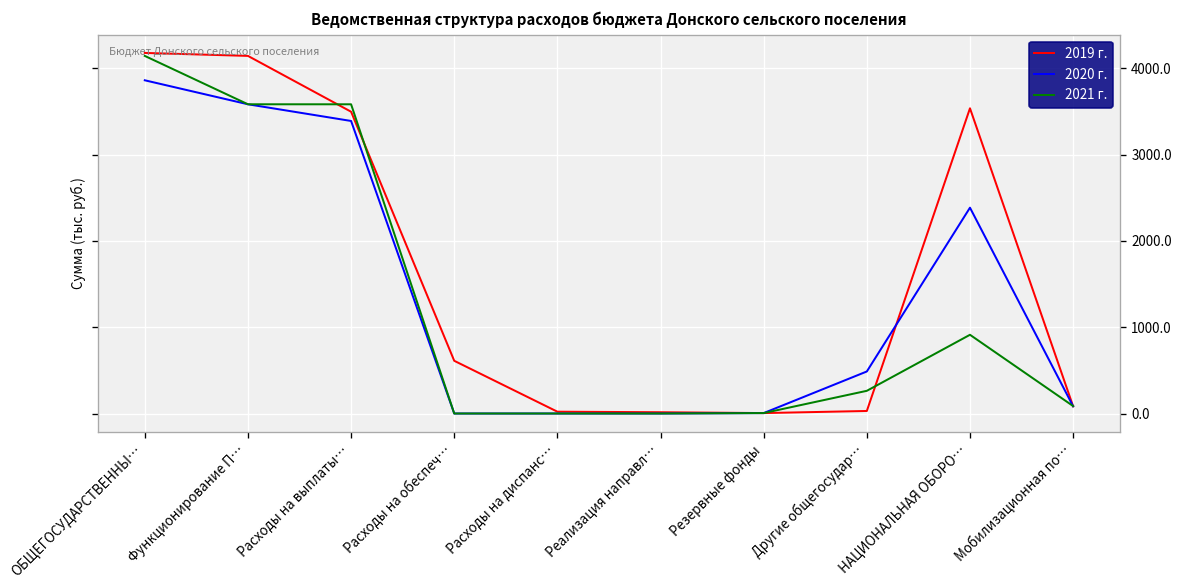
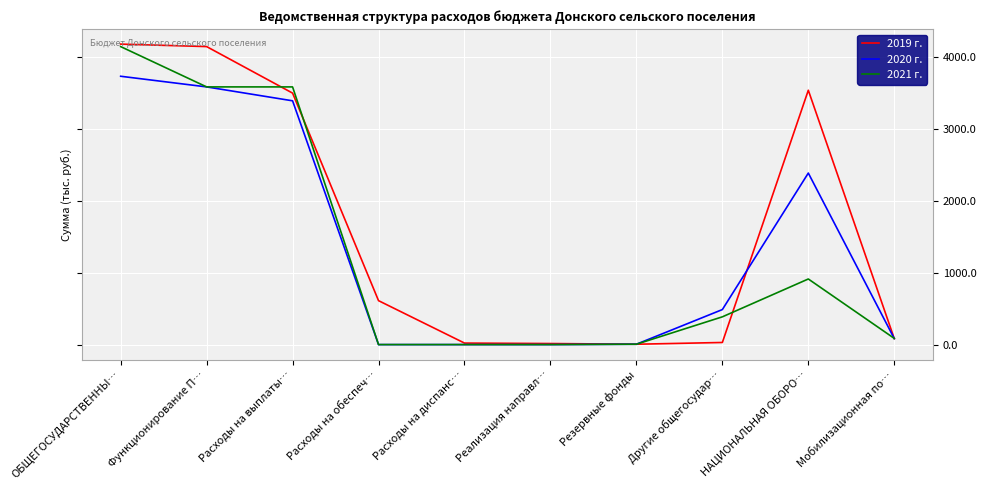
  {
    "2019 г.": {
      "Функционирование П…": 4100,
      "Расходы на выплаты…": 3500,
      "Расходы на обеспеч…": 600,
      "Другие общегосудар…": 0,
      "НАЦИОНАЛЬНАЯ ОБОРО…": 3500
    },
    "2020 г.": {
-     "ОБЩЕГОСУДАРСТВЕННЫ…": 3900,
+     "ОБЩЕГОСУДАРСТВЕННЫ…": 3700,
      "Расходы на выплаты…": 3400,
      "Другие общегосудар…": 500,
      "НАЦИОНАЛЬНАЯ ОБОРО…": 2400
    },
    "2021 г.": {
      "Расходы на выплаты…": 3600,
-     "Другие общегосудар…": 300,
+     "Другие общегосудар…": 400,
      "НАЦИОНАЛЬНАЯ ОБОРО…": 900
    }
  }
